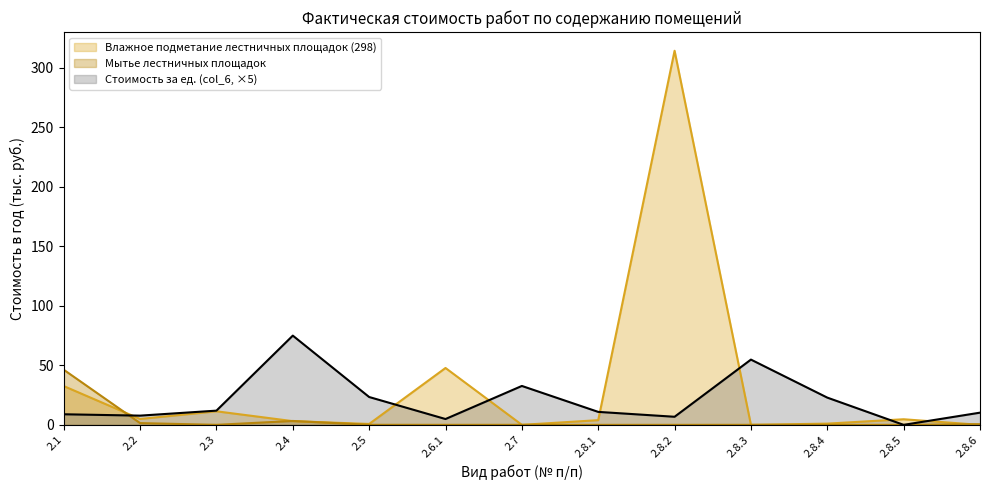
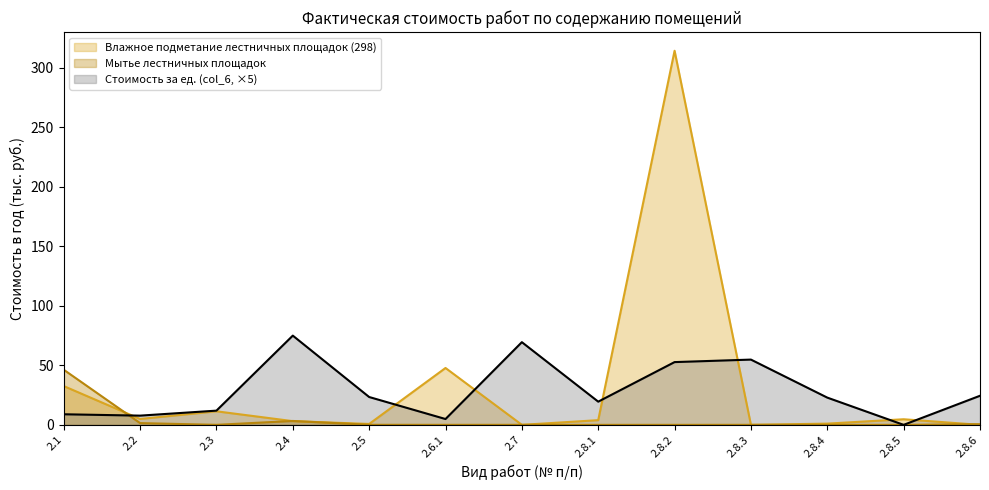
  {
    "Стоимость за ед. (col_6, ×5)": {
      "2.1": 9,
      "2.2": 8,
      "2.4": 75,
      "2.5": 23,
      "2.6.1": 5,
-     "2.7": 33,
-     "2.8.1": 11,
-     "2.8.2": 7,
+     "2.7": 70,
+     "2.8.1": 20,
+     "2.8.2": 53,
      "2.8.3": 55,
      "2.8.4": 23,
-     "2.8.6": 10
+     "2.8.6": 24
    }
  }
